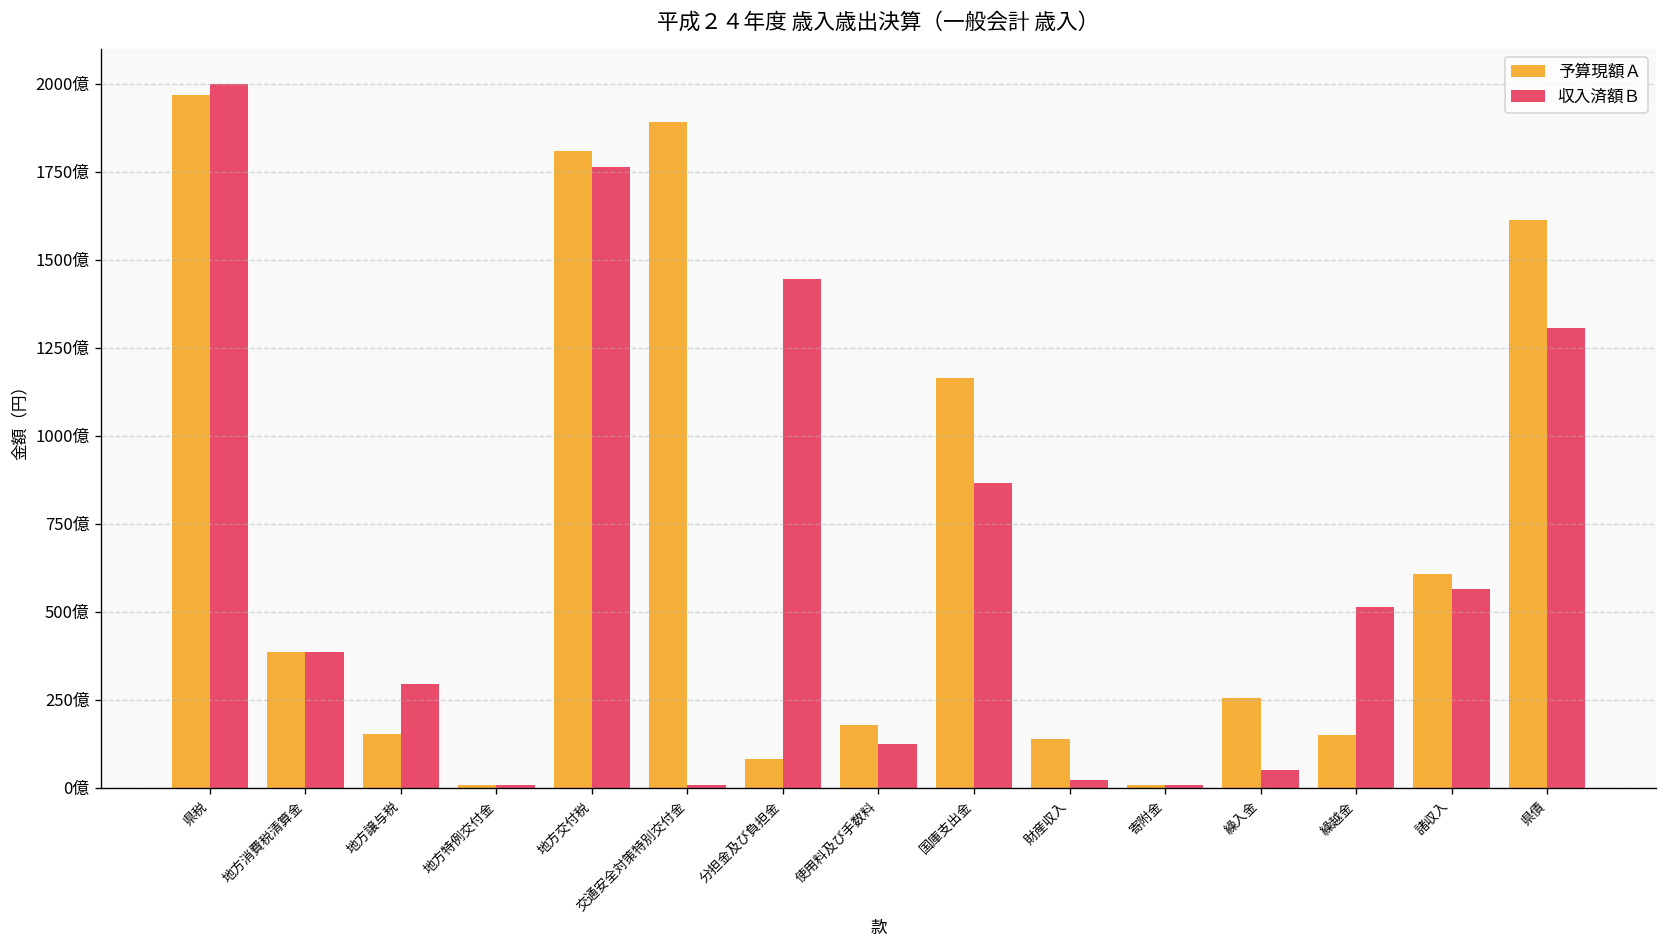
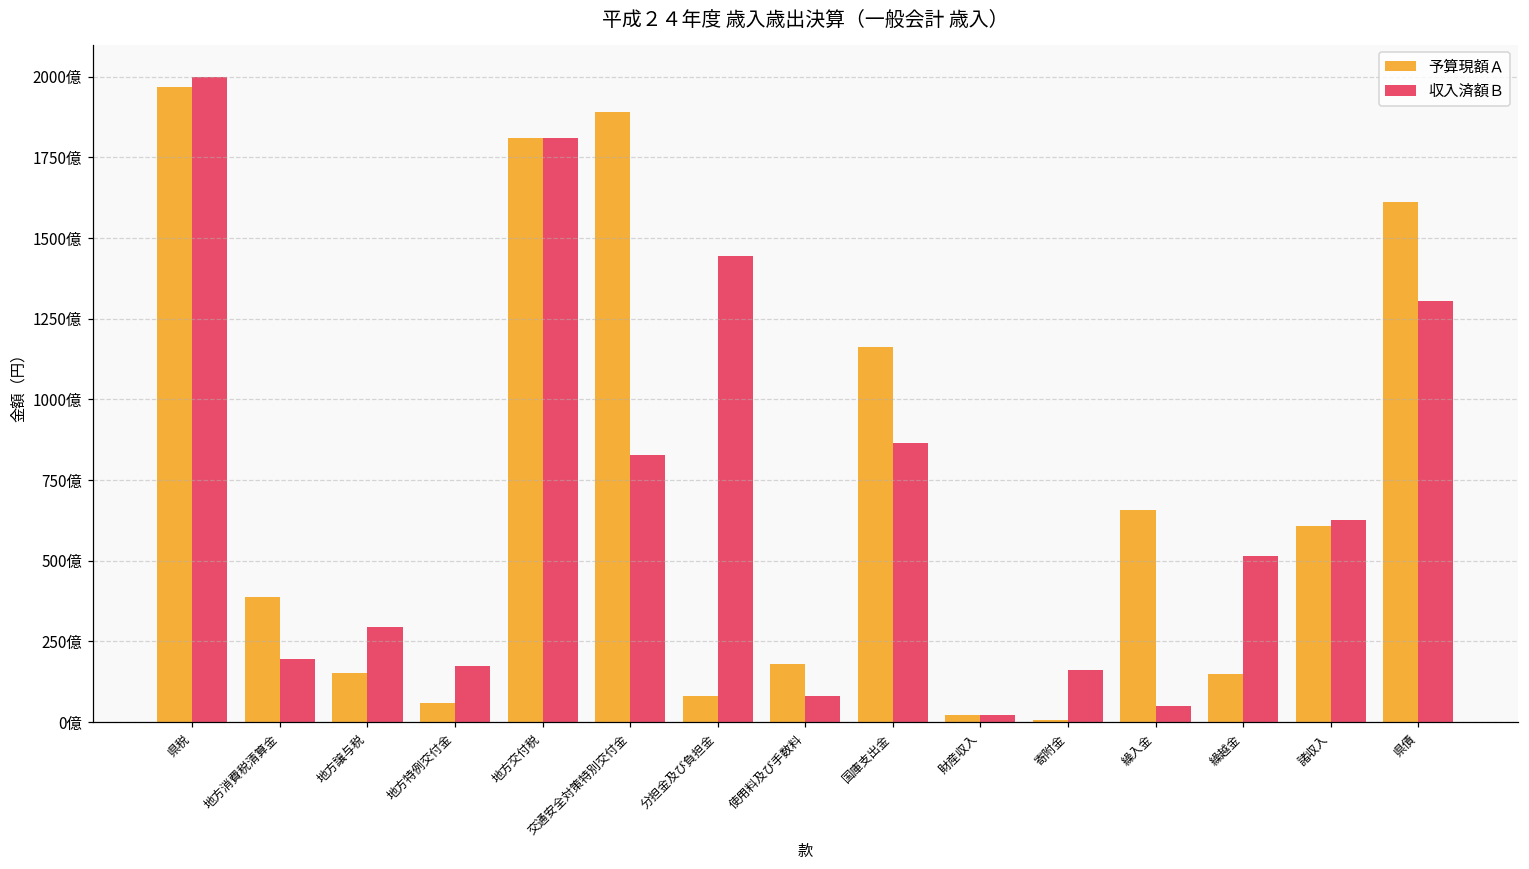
  {
    "予算現額Ａ": {
      "県税": "1970億",
      "地方消費税清算金": "390億",
      "地方譲与税": "150億",
-     "地方特例交付金": "10億",
+     "地方特例交付金": "60億",
      "地方交付税": "1810億",
      "交通安全対策特別交付金": "1890億",
      "分担金及び負担金": "80億",
      "使用料及び手数料": "180億",
      "国庫支出金": "1160億",
-     "財産収入": "140億",
-     "繰入金": "260億",
+     "財産収入": "20億",
+     "繰入金": "660億",
      "繰越金": "150億",
      "諸収入": "610億",
      "県債": "1610億"
    },
    "収入済額Ｂ": {
      "県税": "2000億",
-     "地方消費税清算金": "390億",
+     "地方消費税清算金": "200億",
      "地方譲与税": "300億",
-     "地方特例交付金": "10億",
-     "地方交付税": "1760億",
-     "交通安全対策特別交付金": "10億",
+     "地方特例交付金": "170億",
+     "地方交付税": "1810億",
+     "交通安全対策特別交付金": "830億",
      "分担金及び負担金": "1440億",
-     "使用料及び手数料": "130億",
+     "使用料及び手数料": "80億",
      "国庫支出金": "860億",
      "財産収入": "20億",
-     "寄附金": "10億",
+     "寄附金": "160億",
      "繰入金": "50億",
      "繰越金": "510億",
-     "諸収入": "560億",
+     "諸収入": "630億",
      "県債": "1300億"
    }
  }
